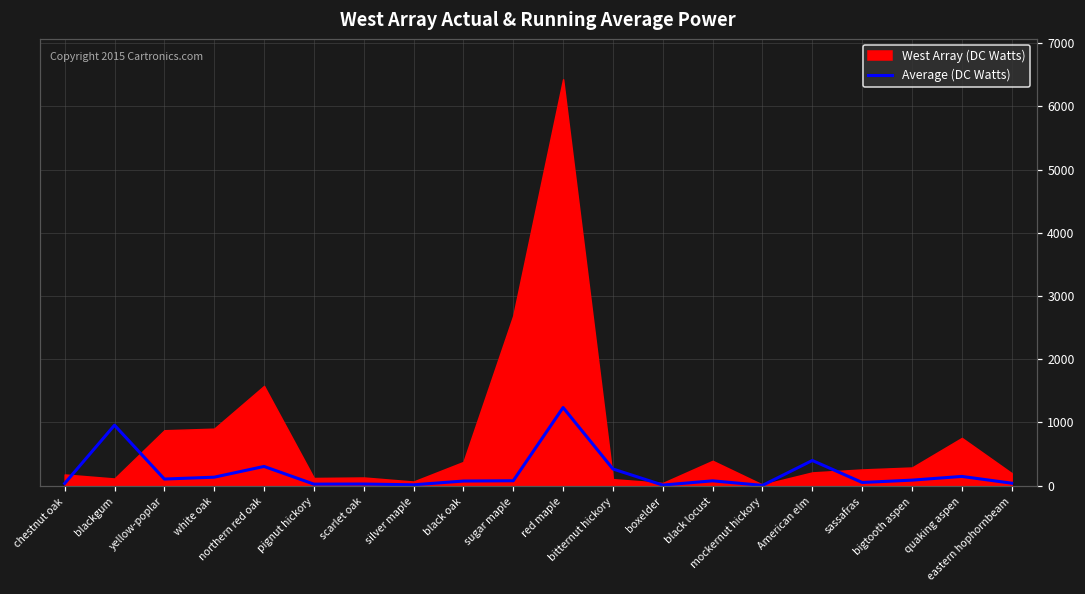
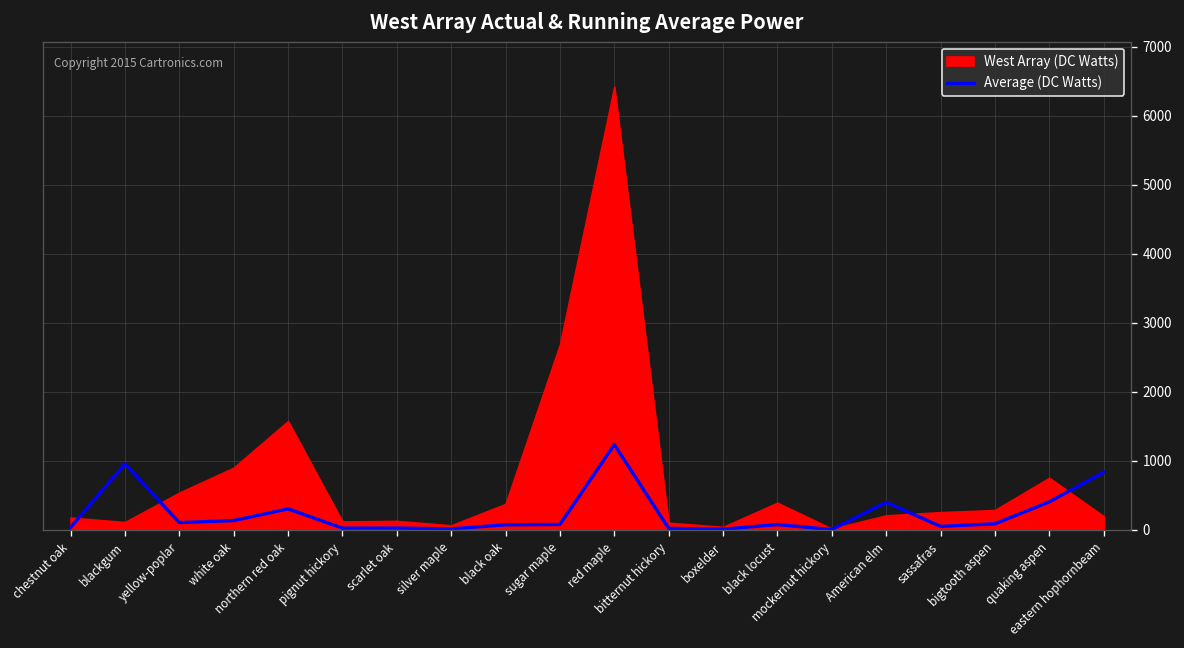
  {
    "Average (DC Watts)": {
      "chestnut oak": 0,
      "blackgum": 1000,
      "yellow-poplar": 100,
      "white oak": 100,
      "northern red oak": 300,
      "pignut hickory": 0,
      "scarlet oak": 0,
      "silver maple": 0,
      "black oak": 100,
      "sugar maple": 100,
      "red maple": 1200,
-     "bitternut hickory": 300,
+     "bitternut hickory": 0,
      "black locust": 100,
      "American elm": 400,
      "sassafras": 0,
      "bigtooth aspen": 100,
-     "quaking aspen": 100,
-     "eastern hophornbeam": 0
+     "quaking aspen": 400,
+     "eastern hophornbeam": 800
    },
    "West Array (DC Watts)": {
      "chestnut oak": 200,
      "blackgum": 100,
-     "yellow-poplar": 900,
+     "yellow-poplar": 500,
      "white oak": 900,
      "northern red oak": 1600,
      "pignut hickory": 100,
      "scarlet oak": 100,
      "silver maple": 100,
      "black oak": 400,
      "sugar maple": 2700,
      "red maple": 6400,
      "bitternut hickory": 100,
      "black locust": 400,
      "American elm": 200,
      "sassafras": 300,
      "bigtooth aspen": 300,
      "quaking aspen": 800,
      "eastern hophornbeam": 200
    }
  }
